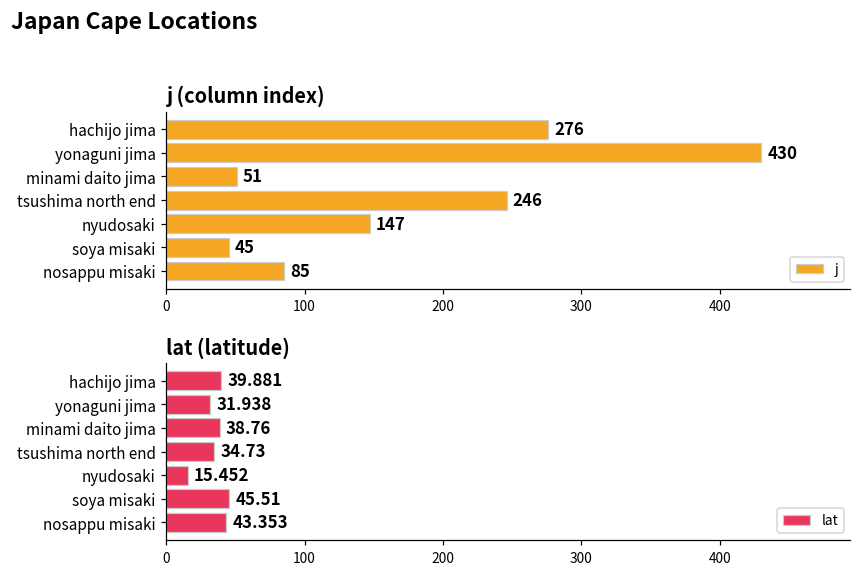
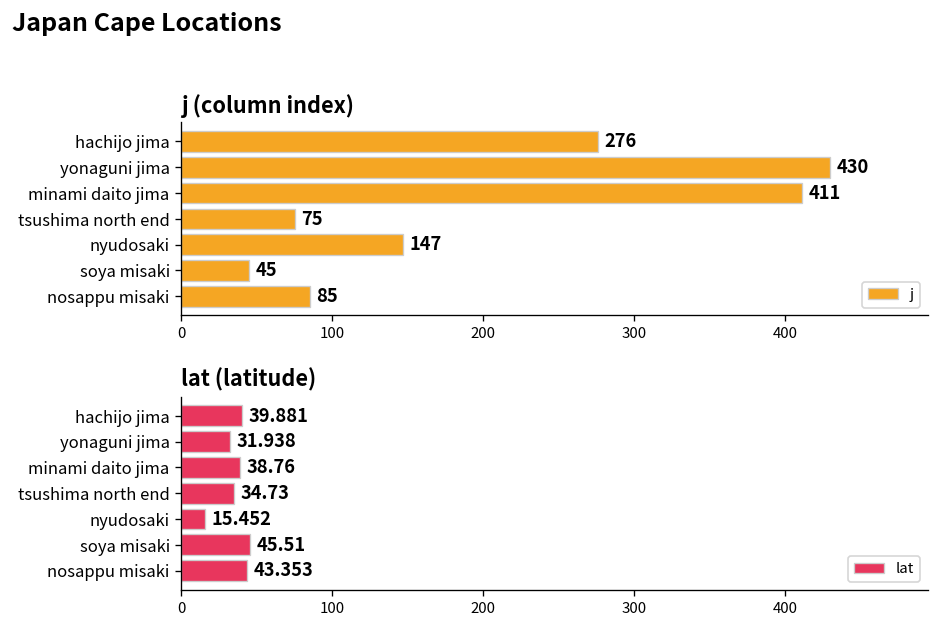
  {
    "j (column index)": {
      "hachijo jima": 276,
      "yonaguni jima": 430,
-     "minami daito jima": 51,
-     "tsushima north end": 246,
+     "minami daito jima": 411,
+     "tsushima north end": 75,
      "nyudosaki": 147,
      "soya misaki": 45,
      "nosappu misaki": 85
    },
    "lat (latitude)": {
      "hachijo jima": 39.881,
      "yonaguni jima": 31.938,
      "minami daito jima": 38.76,
      "tsushima north end": 34.73,
      "nyudosaki": 15.452,
      "soya misaki": 45.51,
      "nosappu misaki": 43.353
    }
  }
